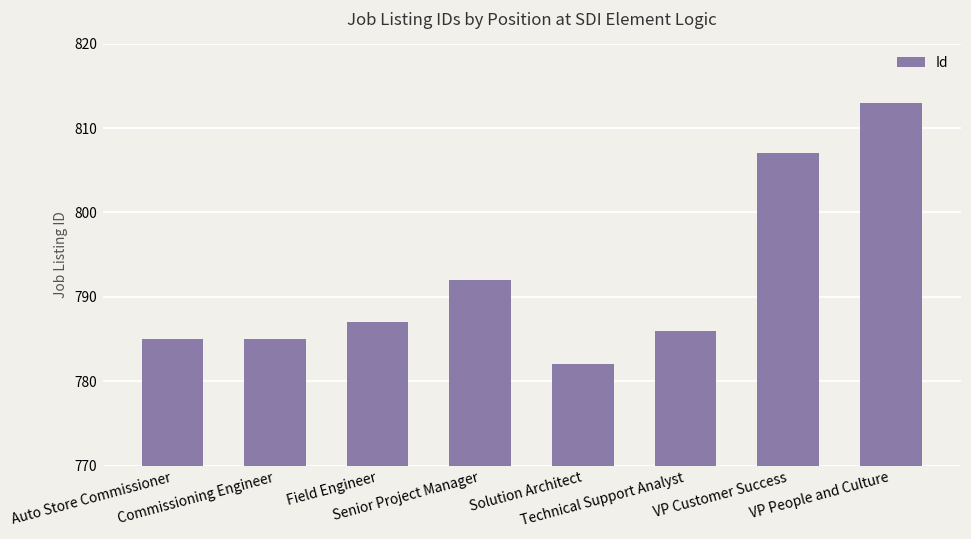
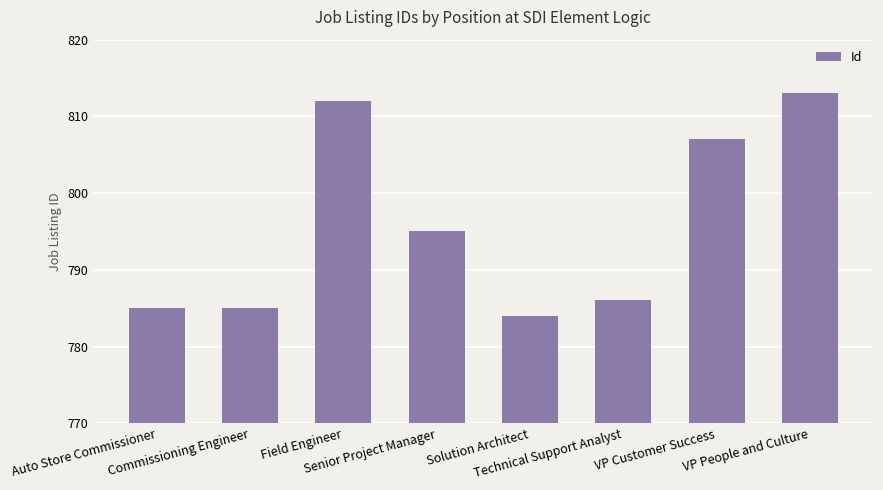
  {
    "Auto Store Commissioner": 785,
    "Commissioning Engineer": 785,
-   "Field Engineer": 787,
-   "Senior Project Manager": 792,
-   "Solution Architect": 782,
+   "Field Engineer": 812,
+   "Senior Project Manager": 795,
+   "Solution Architect": 784,
    "Technical Support Analyst": 786,
    "VP Customer Success": 807,
    "VP People and Culture": 813
  }
